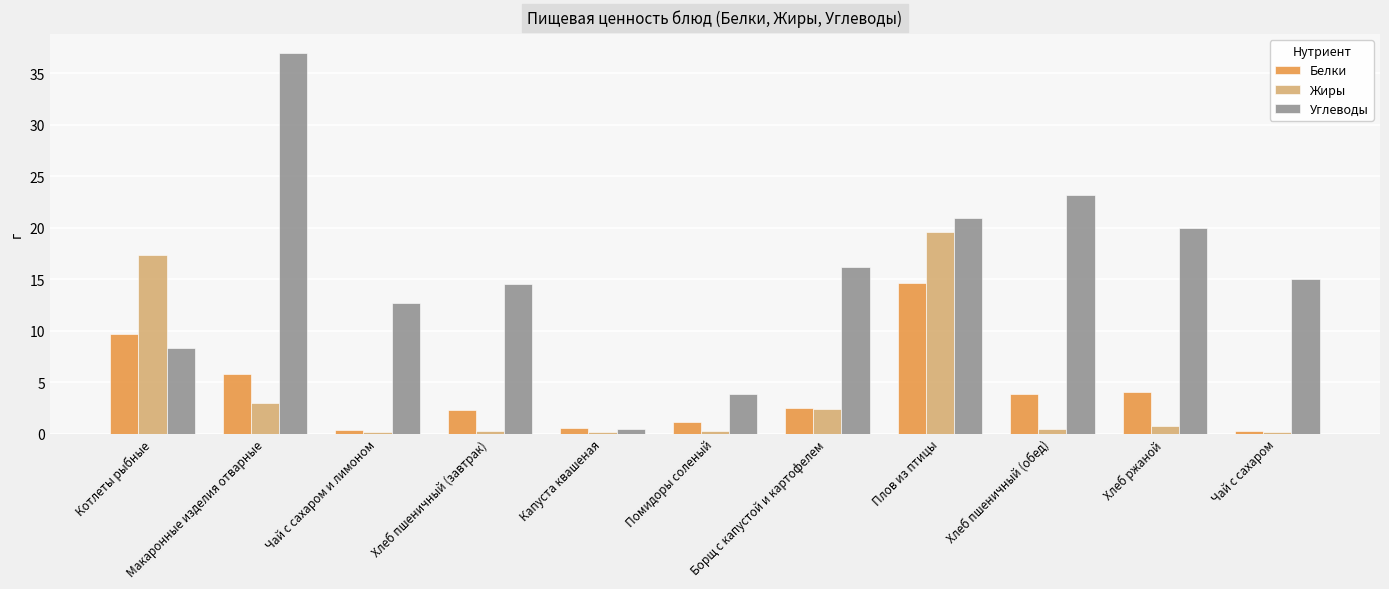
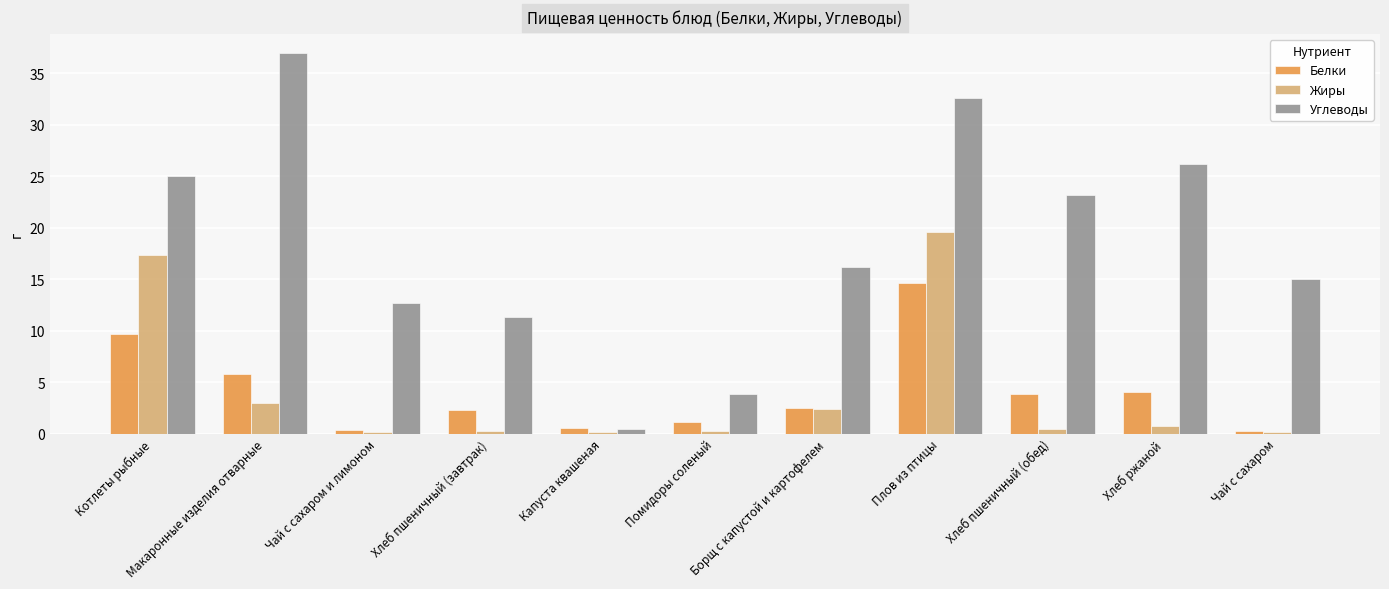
  {
    "Углеводы": {
-     "Котлеты рыбные": 8.3,
+     "Котлеты рыбные": 25.0,
      "Макаронные изделия отварные": 37.0,
      "Чай с сахаром и лимоном": 12.7,
-     "Хлеб пшеничный (завтрак)": 14.5,
+     "Хлеб пшеничный (завтрак)": 11.3,
      "Капуста квашеная": 0.4,
      "Помидоры соленый": 3.8,
      "Борщ с капустой и картофелем": 16.2,
-     "Плов из птицы": 21.0,
+     "Плов из птицы": 32.6,
      "Хлеб пшеничный (обед)": 23.2,
-     "Хлеб ржаной": 20.0,
+     "Хлеб ржаной": 26.2,
      "Чай с сахаром": 15.0
    }
  }
